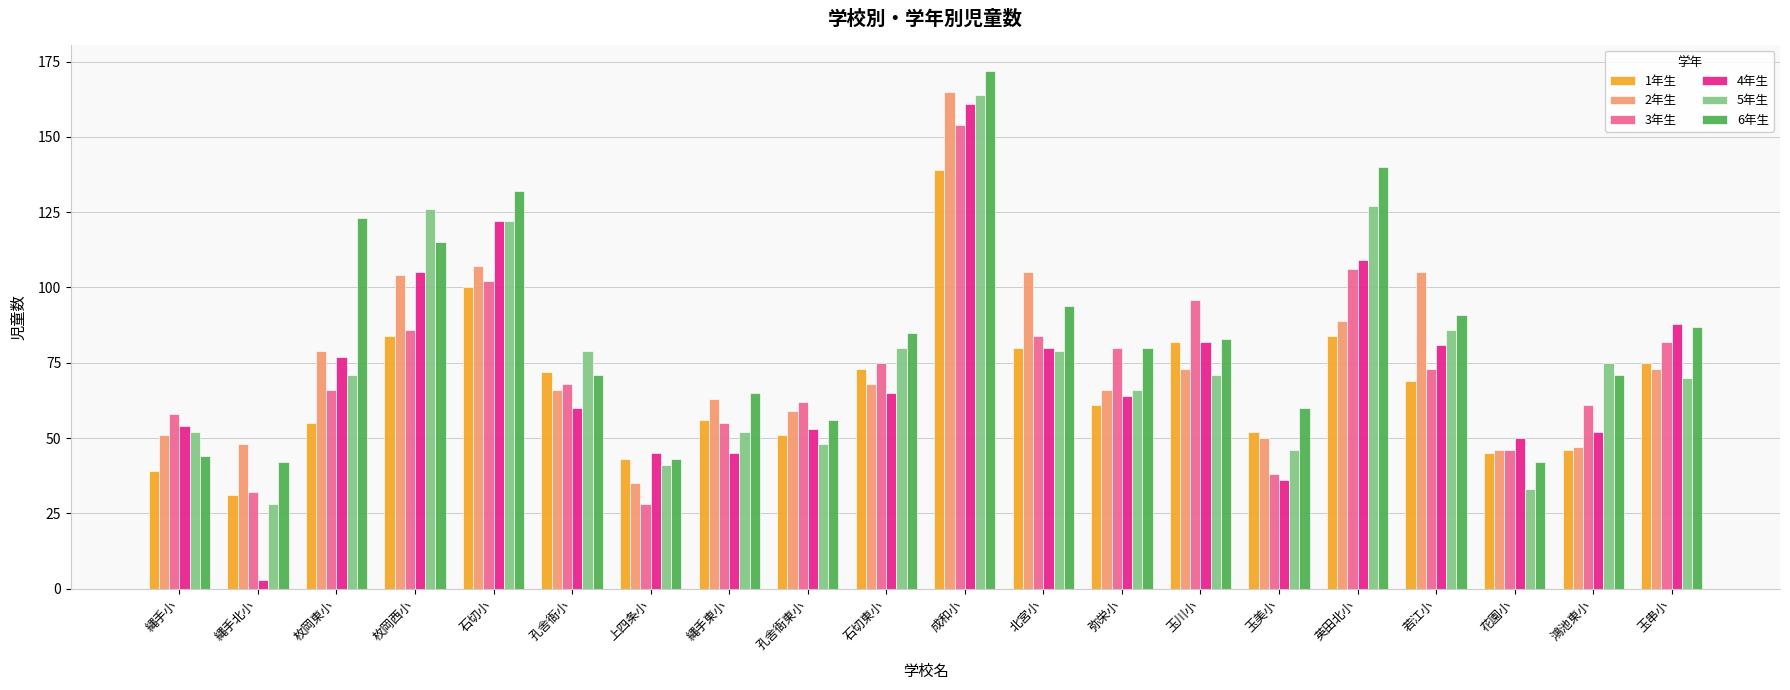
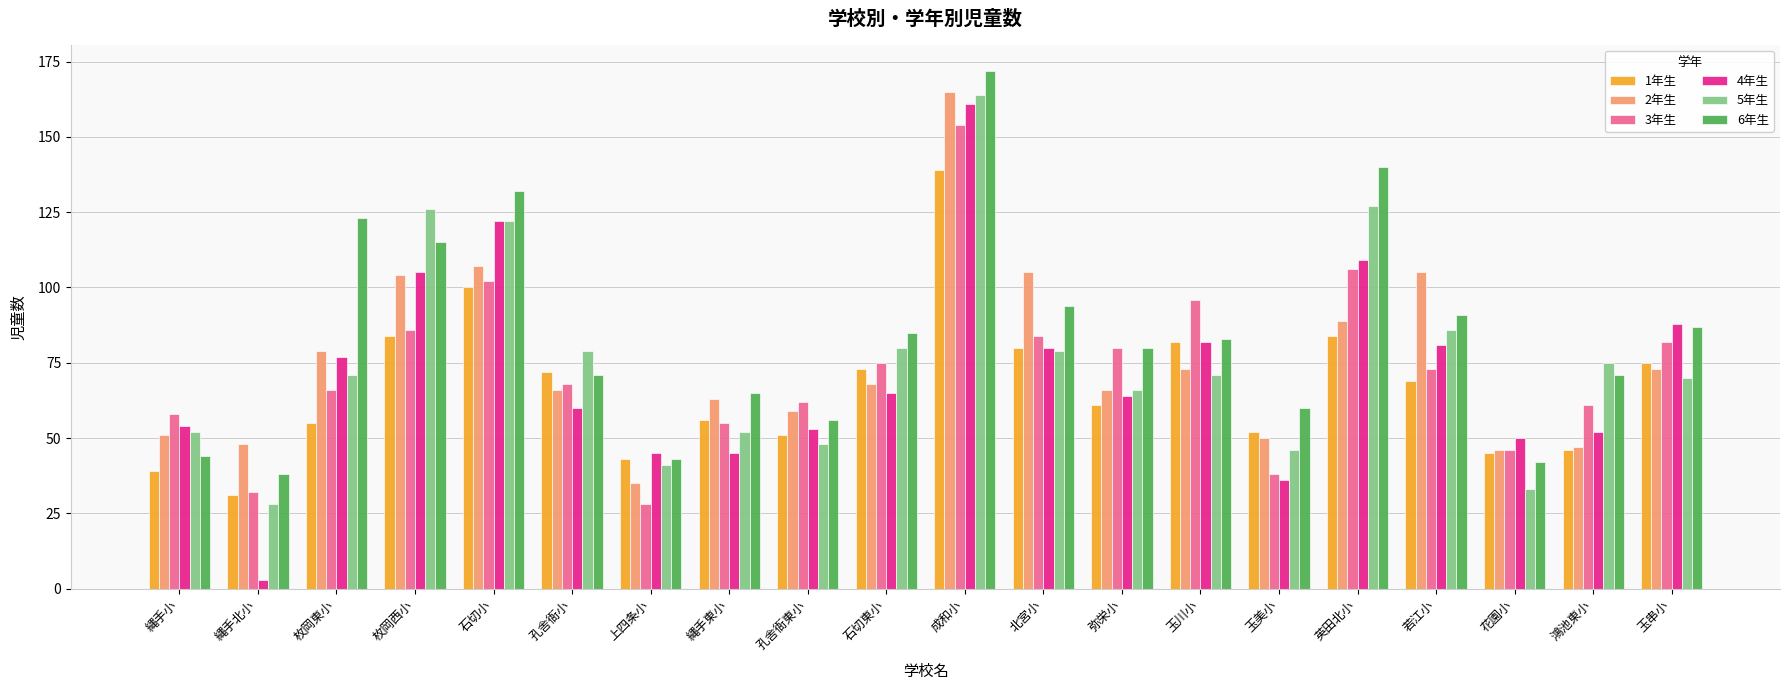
  {
    "1年生": {
      "縄手小": 39,
      "縄手北小": 31,
      "枚岡東小": 55,
      "枚岡西小": 84,
      "石切小": 100,
      "孔舎衙小": 72,
      "上四条小": 43,
      "縄手東小": 56,
      "孔舎衙東小": 51,
      "石切東小": 73,
      "成和小": 139,
      "北宮小": 80,
      "弥栄小": 61,
      "玉川小": 82,
      "玉美小": 52,
      "英田北小": 84,
      "若江小": 69,
      "花園小": 45,
      "鴻池東小": 46,
      "玉串小": 75
    },
    "2年生": {
      "縄手小": 51,
      "縄手北小": 48,
      "枚岡東小": 79,
      "枚岡西小": 104,
      "石切小": 107,
      "孔舎衙小": 66,
      "上四条小": 35,
      "縄手東小": 63,
      "孔舎衙東小": 59,
      "石切東小": 68,
      "成和小": 165,
      "北宮小": 105,
      "弥栄小": 66,
      "玉川小": 73,
      "玉美小": 50,
      "英田北小": 89,
      "若江小": 105,
      "花園小": 46,
      "鴻池東小": 47,
      "玉串小": 73
    },
    "3年生": {
      "縄手小": 58,
      "縄手北小": 32,
      "枚岡東小": 66,
      "枚岡西小": 86,
      "石切小": 102,
      "孔舎衙小": 68,
      "上四条小": 28,
      "縄手東小": 55,
      "孔舎衙東小": 62,
      "石切東小": 75,
      "成和小": 154,
      "北宮小": 84,
      "弥栄小": 80,
      "玉川小": 96,
      "玉美小": 38,
      "英田北小": 106,
      "若江小": 73,
      "花園小": 46,
      "鴻池東小": 61,
      "玉串小": 82
    },
    "4年生": {
      "縄手小": 54,
      "縄手北小": 3,
      "枚岡東小": 77,
      "枚岡西小": 105,
      "石切小": 122,
      "孔舎衙小": 60,
      "上四条小": 45,
      "縄手東小": 45,
      "孔舎衙東小": 53,
      "石切東小": 65,
      "成和小": 161,
      "北宮小": 80,
      "弥栄小": 64,
      "玉川小": 82,
      "玉美小": 36,
      "英田北小": 109,
      "若江小": 81,
      "花園小": 50,
      "鴻池東小": 52,
      "玉串小": 88
    },
    "5年生": {
      "縄手小": 52,
      "縄手北小": 28,
      "枚岡東小": 71,
      "枚岡西小": 126,
      "石切小": 122,
      "孔舎衙小": 79,
      "上四条小": 41,
      "縄手東小": 52,
      "孔舎衙東小": 48,
      "石切東小": 80,
      "成和小": 164,
      "北宮小": 79,
      "弥栄小": 66,
      "玉川小": 71,
      "玉美小": 46,
      "英田北小": 127,
      "若江小": 86,
      "花園小": 33,
      "鴻池東小": 75,
      "玉串小": 70
    },
    "6年生": {
      "縄手小": 44,
-     "縄手北小": 42,
+     "縄手北小": 38,
      "枚岡東小": 123,
      "枚岡西小": 115,
      "石切小": 132,
      "孔舎衙小": 71,
      "上四条小": 43,
      "縄手東小": 65,
      "孔舎衙東小": 56,
      "石切東小": 85,
      "成和小": 172,
      "北宮小": 94,
      "弥栄小": 80,
      "玉川小": 83,
      "玉美小": 60,
      "英田北小": 140,
      "若江小": 91,
      "花園小": 42,
      "鴻池東小": 71,
      "玉串小": 87
    }
  }
